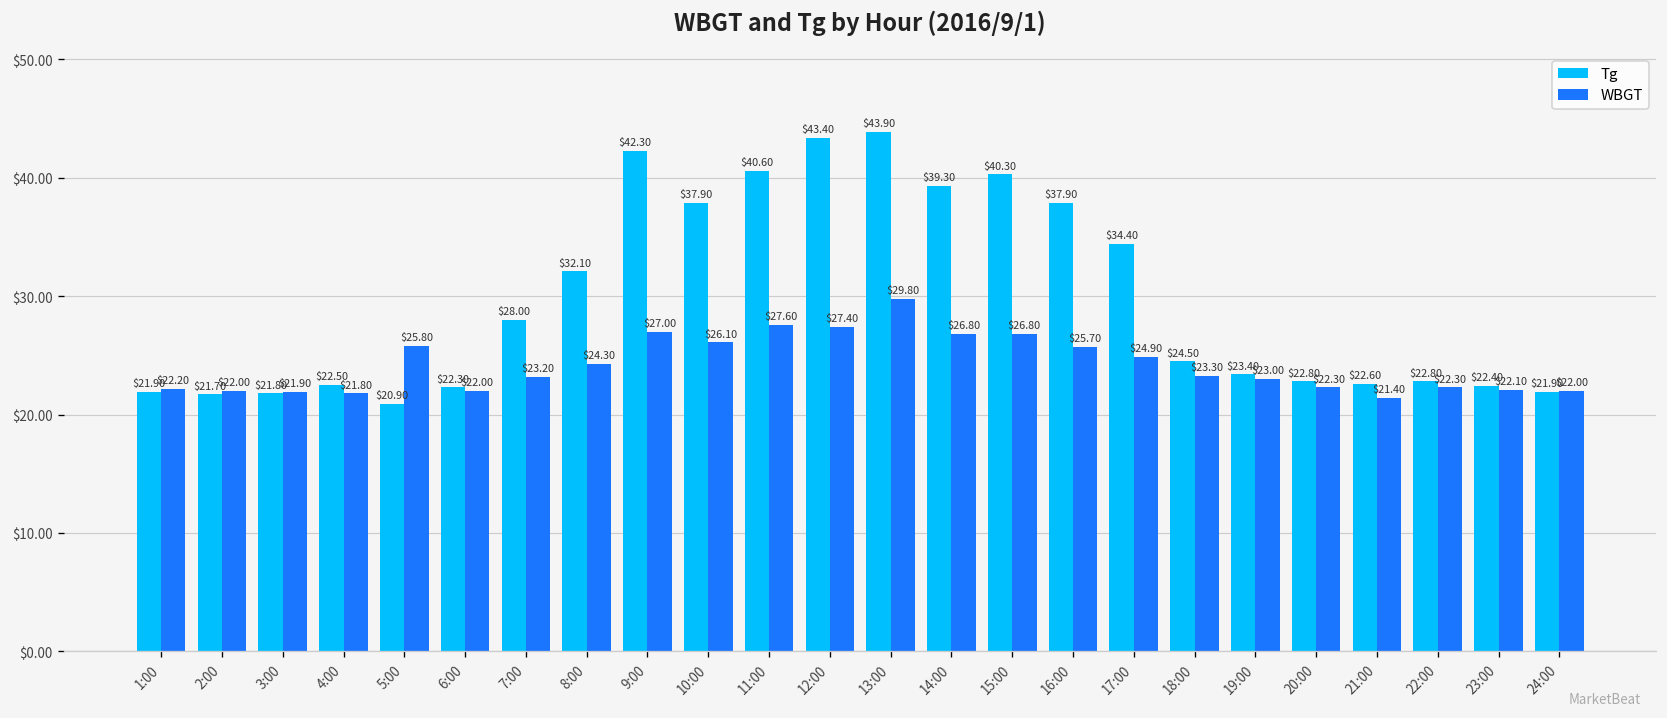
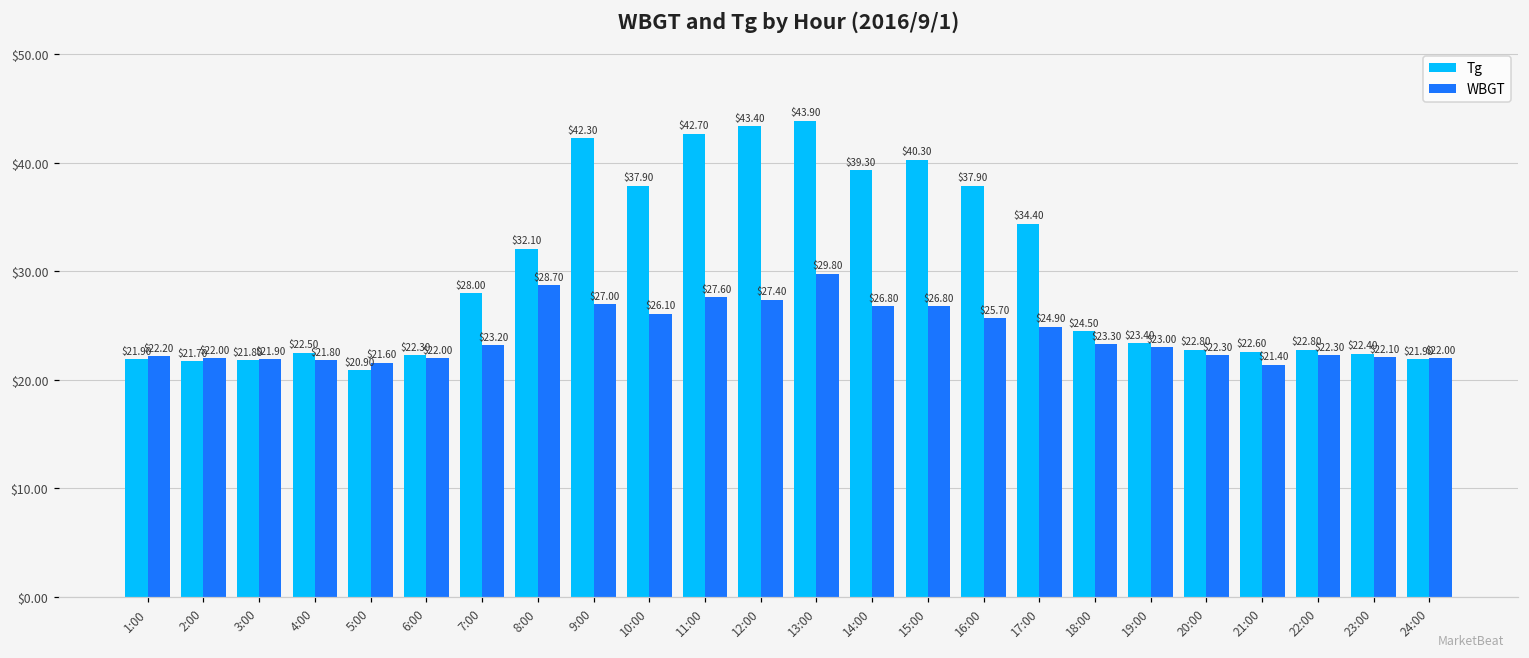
  {
    "Tg": {
      "4:00": "$22.50",
      "5:00": "$20.90",
      "7:00": "$28.00",
      "8:00": "$32.10",
      "9:00": "$42.30",
      "10:00": "$37.90",
-     "11:00": "$40.60",
+     "11:00": "$42.70",
      "12:00": "$43.40",
      "13:00": "$43.90",
      "14:00": "$39.30",
      "15:00": "$40.30",
      "16:00": "$37.90",
      "17:00": "$34.40",
      "18:00": "$24.50",
      "20:00": "$22.80",
      "21:00": "$22.60",
      "22:00": "$22.80"
    },
    "WBGT": {
      "4:00": "$21.80",
-     "5:00": "$25.80",
+     "5:00": "$21.60",
      "7:00": "$23.20",
-     "8:00": "$24.30",
+     "8:00": "$28.70",
      "9:00": "$27.00",
      "10:00": "$26.10",
      "11:00": "$27.60",
      "12:00": "$27.40",
      "13:00": "$29.80",
      "14:00": "$26.80",
      "15:00": "$26.80",
      "16:00": "$25.70",
      "17:00": "$24.90",
      "18:00": "$23.30",
      "20:00": "$22.30",
      "21:00": "$21.40",
      "22:00": "$22.30"
    }
  }
